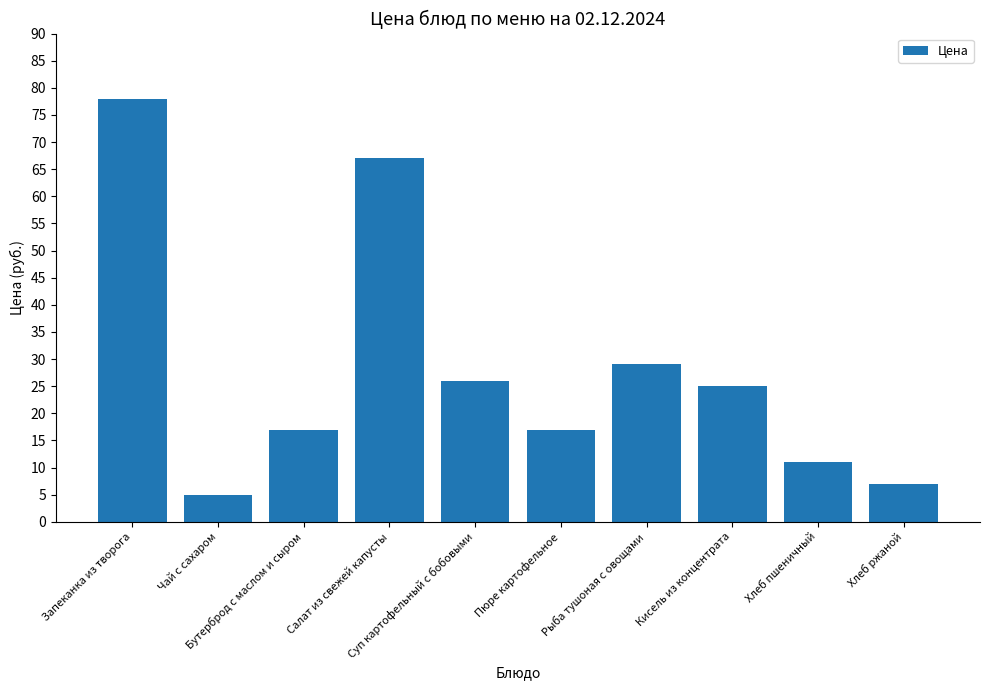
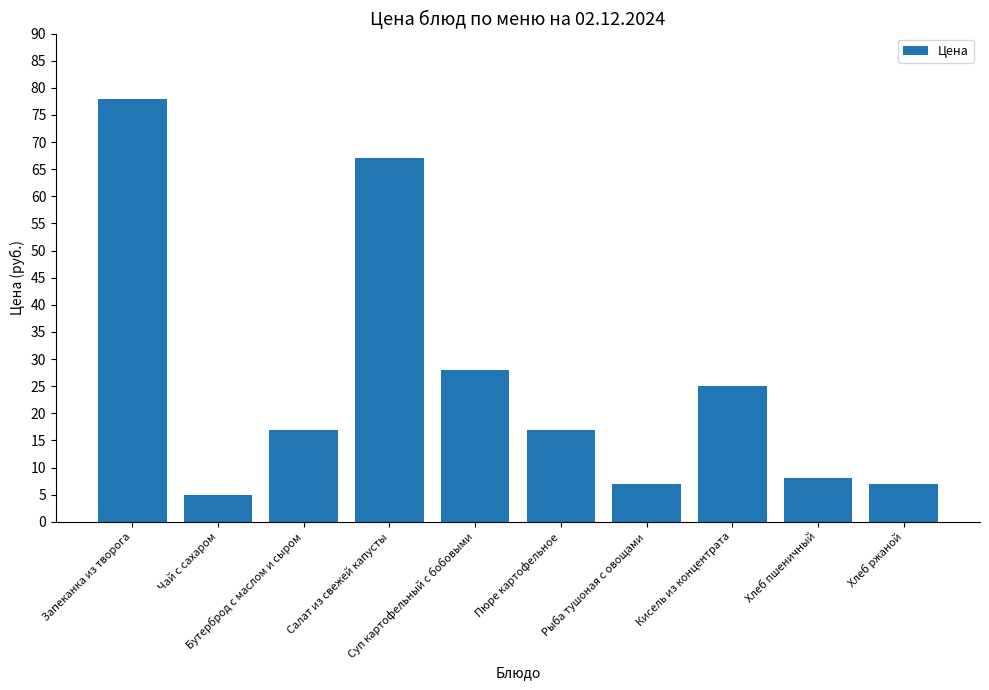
  {
    "Запеканка из творога": 78,
    "Чай с сахаром": 5,
    "Бутерброд с маслом и сыром": 17,
    "Салат из свежей капусты": 67,
-   "Суп картофельный с бобовыми": 26,
+   "Суп картофельный с бобовыми": 28,
    "Пюре картофельное": 17,
-   "Рыба тушоная с овощами": 29,
+   "Рыба тушоная с овощами": 7,
    "Кисель из концентрата": 25,
-   "Хлеб пшеничный": 11,
+   "Хлеб пшеничный": 8,
    "Хлеб ржаной": 7
  }
